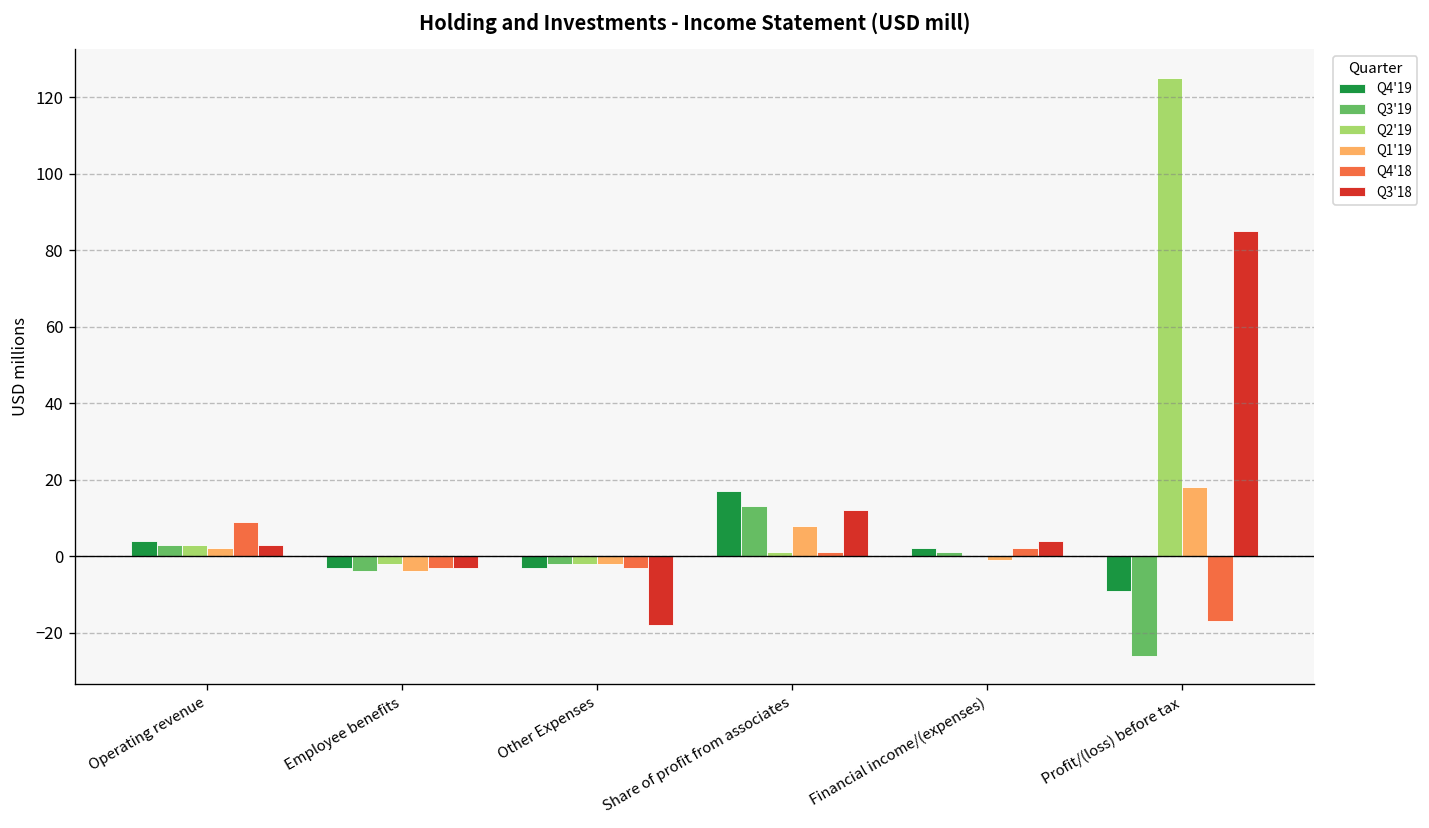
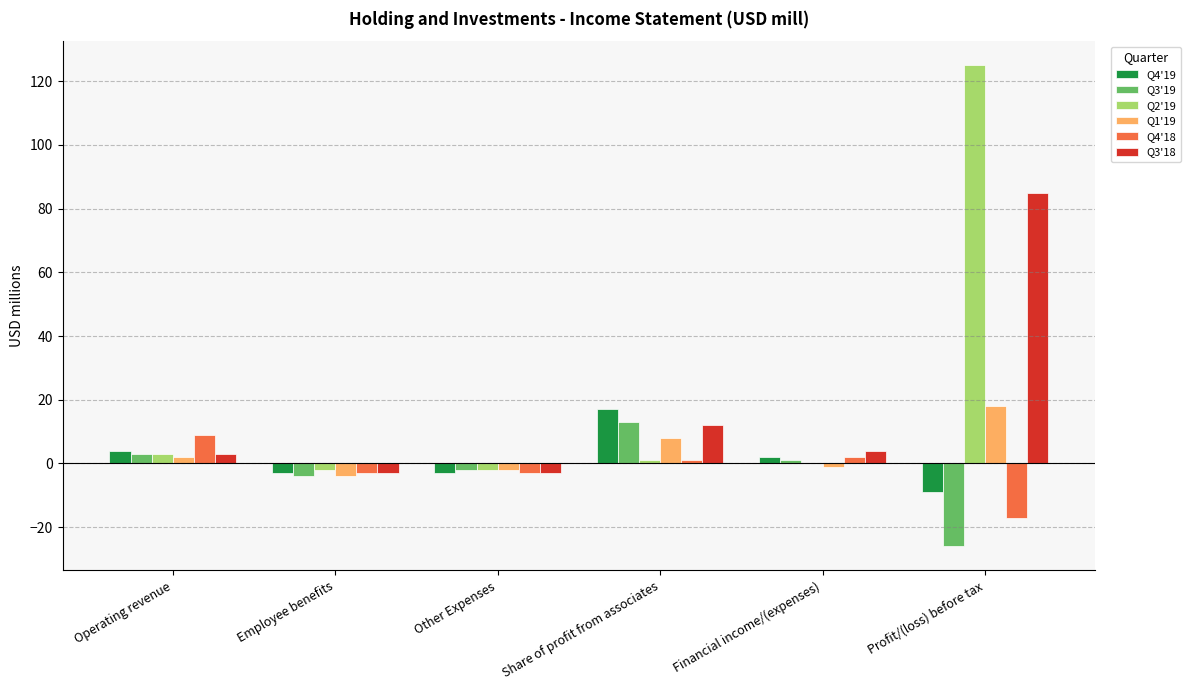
  {
    "Q4'19": {
      "Operating revenue": 4,
      "Employee benefits": -3,
      "Other Expenses": -3,
      "Share of profit from associates": 17,
      "Financial income/(expenses)": 2,
      "Profit/(loss) before tax": -9
    },
    "Q3'19": {
      "Operating revenue": 3,
      "Employee benefits": -4,
      "Other Expenses": -2,
      "Share of profit from associates": 13,
      "Financial income/(expenses)": 1,
      "Profit/(loss) before tax": -26
    },
    "Q2'19": {
      "Operating revenue": 3,
      "Employee benefits": -2,
      "Other Expenses": -2,
      "Share of profit from associates": 1,
      "Financial income/(expenses)": 0,
      "Profit/(loss) before tax": 125
    },
    "Q1'19": {
      "Operating revenue": 2,
      "Employee benefits": -4,
      "Other Expenses": -2,
      "Share of profit from associates": 8,
      "Financial income/(expenses)": -1,
      "Profit/(loss) before tax": 18
    },
    "Q4'18": {
      "Operating revenue": 9,
      "Employee benefits": -3,
      "Other Expenses": -3,
      "Share of profit from associates": 1,
      "Financial income/(expenses)": 2,
      "Profit/(loss) before tax": -17
    },
    "Q3'18": {
      "Operating revenue": 3,
      "Employee benefits": -3,
-     "Other Expenses": -18,
+     "Other Expenses": -3,
      "Share of profit from associates": 12,
      "Financial income/(expenses)": 4,
      "Profit/(loss) before tax": 85
    }
  }
